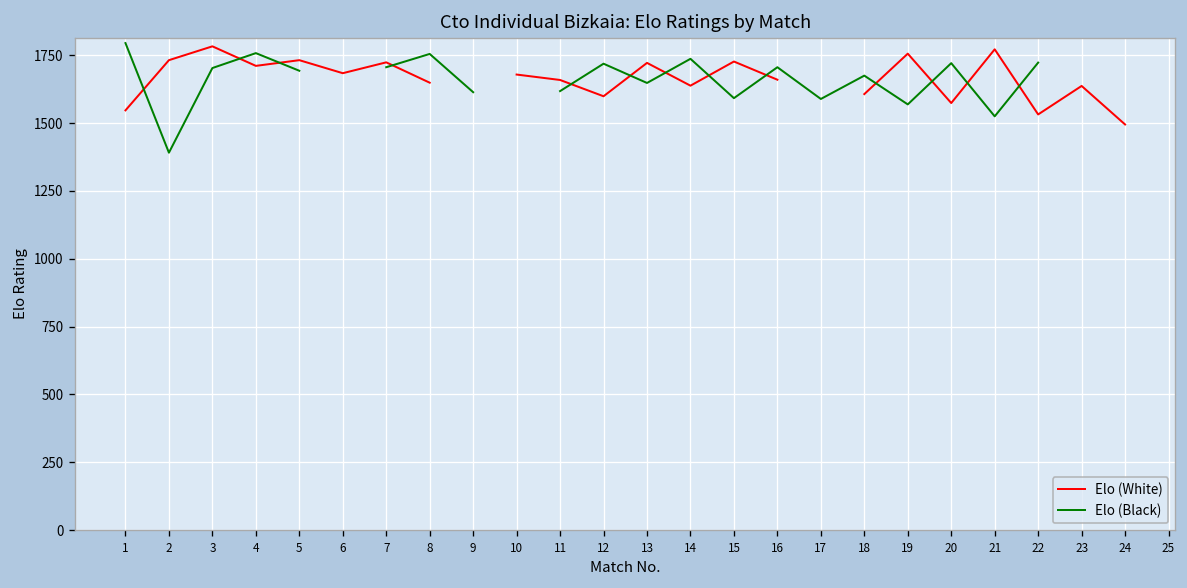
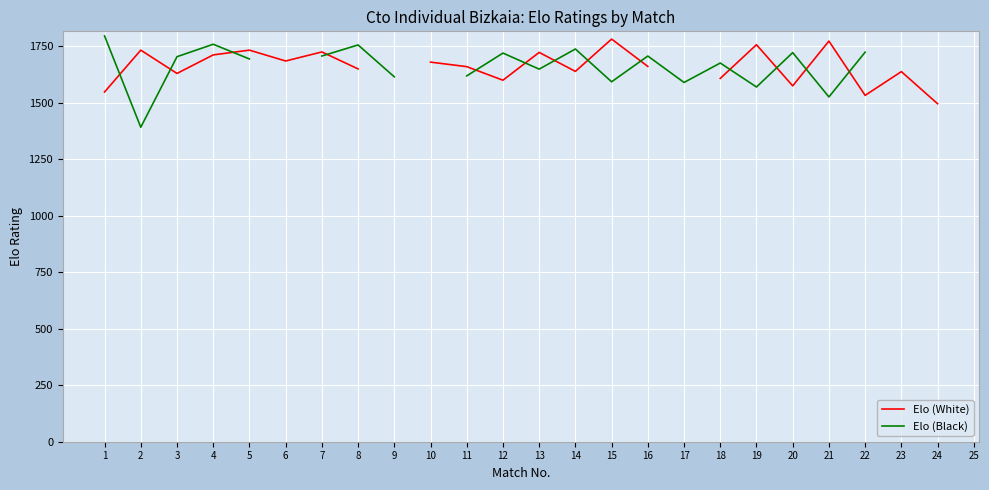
  {
    "Elo (White)": {
      "1": 1550,
      "2": 1730,
-     "3": 1780,
+     "3": 1630,
      "4": 1710,
      "5": 1730,
      "6": 1680,
      "7": 1720,
      "8": 1650,
      "10": 1680,
      "11": 1660,
      "12": 1600,
      "13": 1720,
      "14": 1640,
-     "15": 1730,
+     "15": 1780,
      "16": 1660,
      "18": 1610,
      "19": 1760,
      "20": 1570,
      "21": 1770,
      "22": 1530,
      "23": 1640,
      "24": 1500
    },
    "Elo (Black)": {
      "1": 1800,
      "2": 1390,
      "3": 1700,
      "4": 1760,
      "5": 1690,
      "7": 1710,
      "8": 1760,
      "9": 1610,
      "11": 1620,
      "12": 1720,
      "13": 1650,
      "14": 1740,
      "15": 1590,
      "16": 1710,
      "17": 1590,
      "18": 1680,
      "19": 1570,
      "20": 1720,
      "21": 1530,
      "22": 1720
    }
  }
